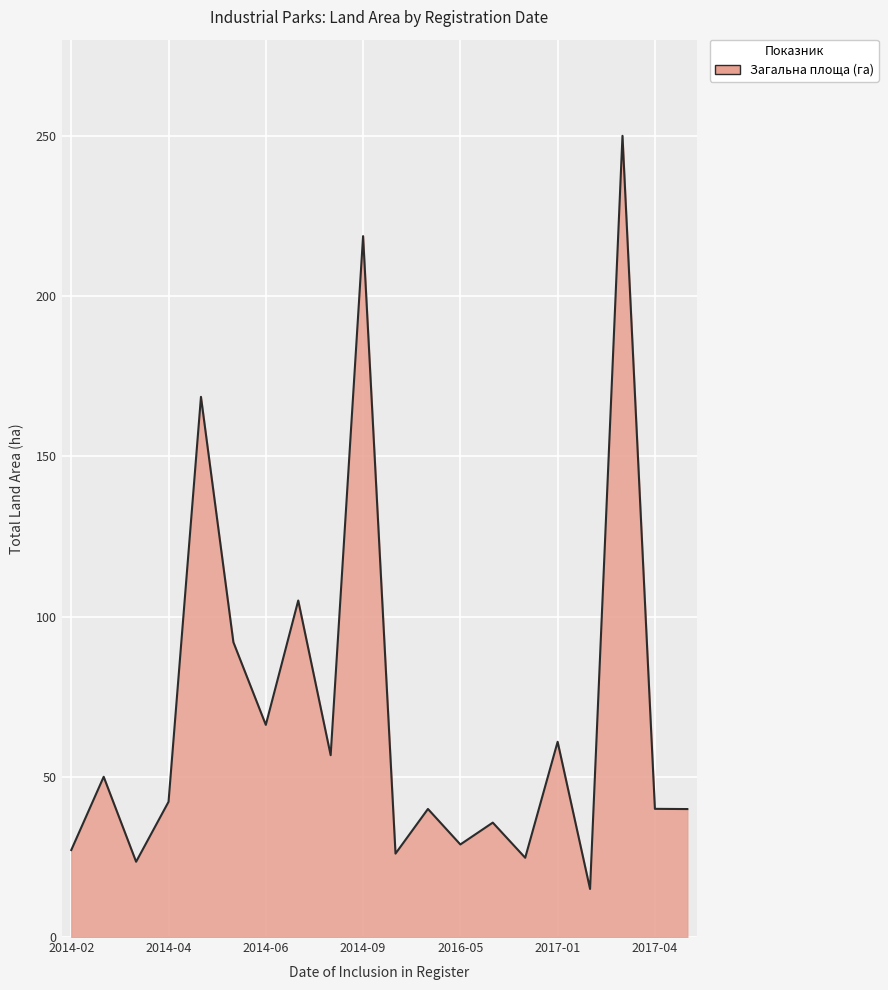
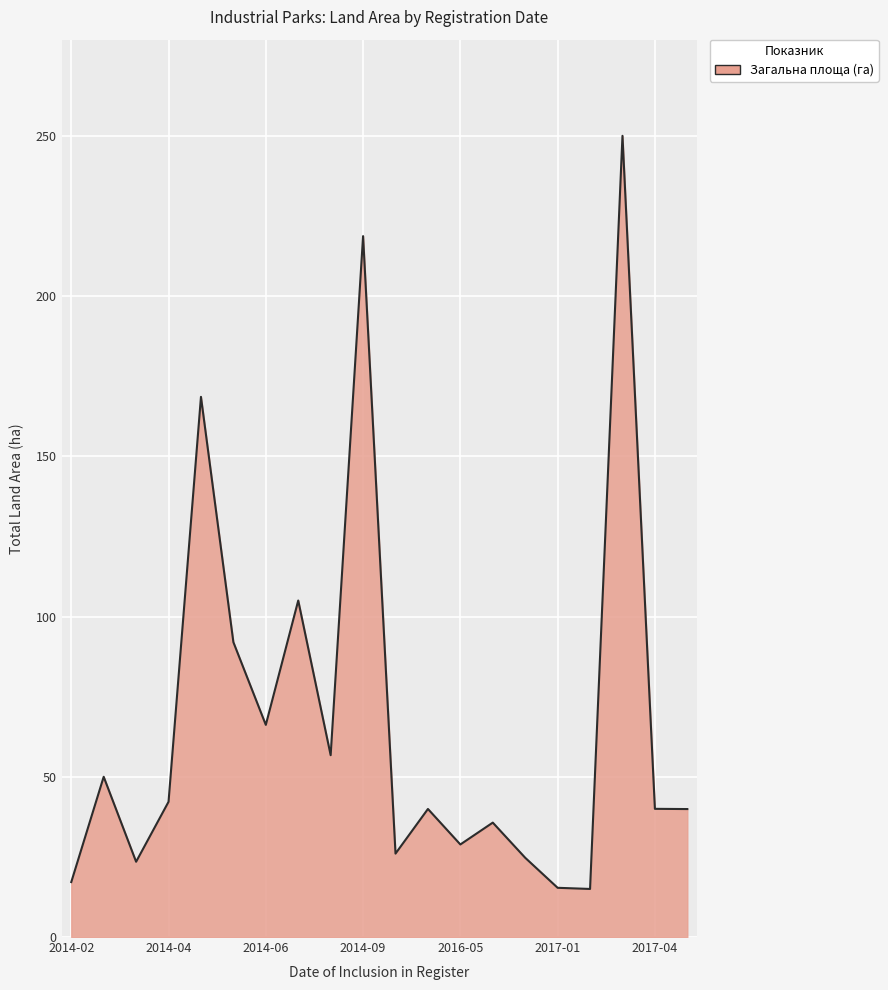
  {
-   "2014-02": 27,
+   "2014-02": 17,
    "2014-04": 42,
    "2014-06": 66,
    "2014-09": 219,
    "2016-05": 29,
-   "2017-01": 61,
+   "2017-01": 15,
    "2017-04": 40
  }
